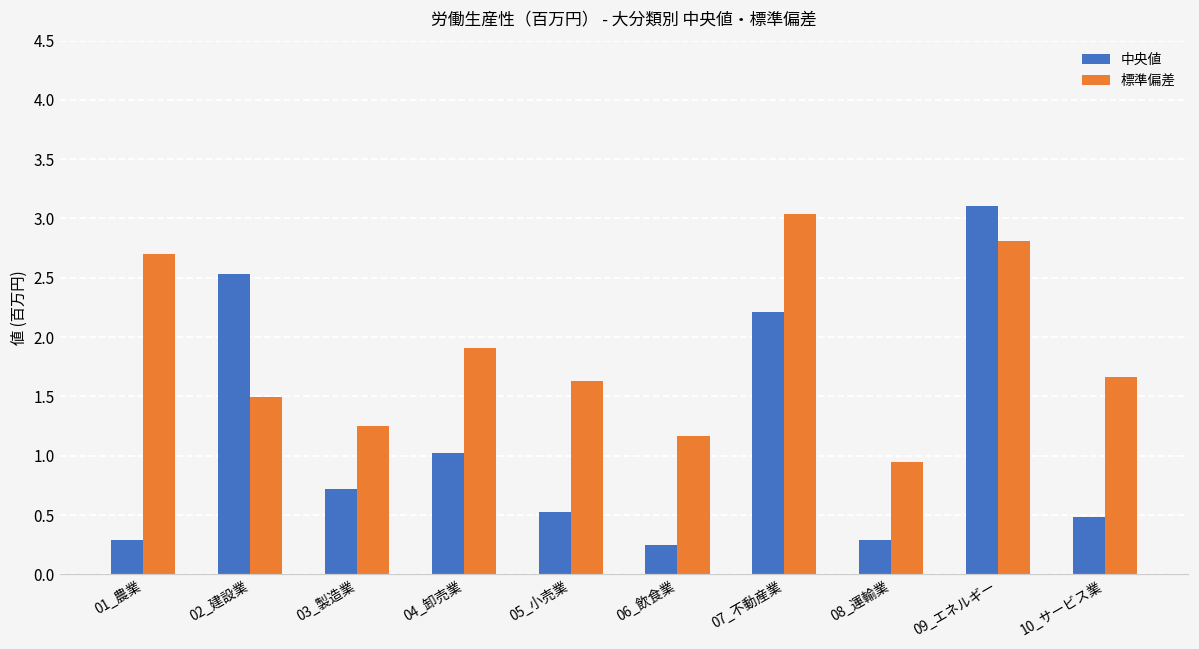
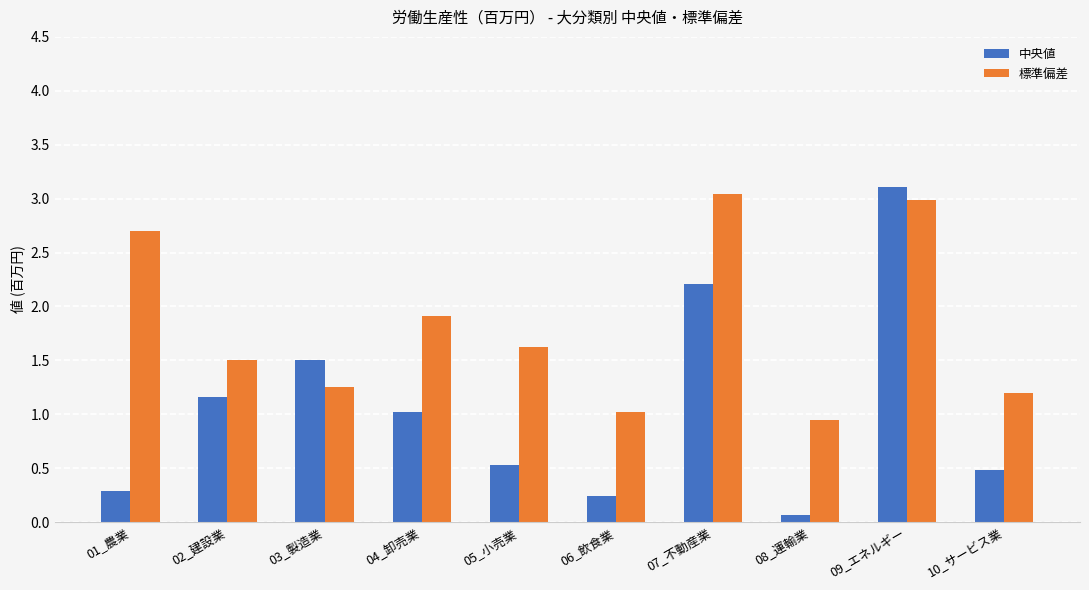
  {
    "中央値": {
      "01_農業": 0.29,
-     "02_建設業": 2.54,
-     "03_製造業": 0.72,
+     "02_建設業": 1.16,
+     "03_製造業": 1.50,
      "04_卸売業": 1.02,
      "05_小売業": 0.53,
      "06_飲食業": 0.25,
      "07_不動産業": 2.21,
-     "08_運輸業": 0.29,
+     "08_運輸業": 0.07,
      "09_エネルギー": 3.11,
      "10_サービス業": 0.49
    },
    "標準偏差": {
      "01_農業": 2.70,
      "02_建設業": 1.50,
      "03_製造業": 1.25,
      "04_卸売業": 1.91,
      "05_小売業": 1.63,
-     "06_飲食業": 1.17,
+     "06_飲食業": 1.02,
      "07_不動産業": 3.04,
      "08_運輸業": 0.95,
-     "09_エネルギー": 2.81,
-     "10_サービス業": 1.66
+     "09_エネルギー": 2.99,
+     "10_サービス業": 1.20
    }
  }
